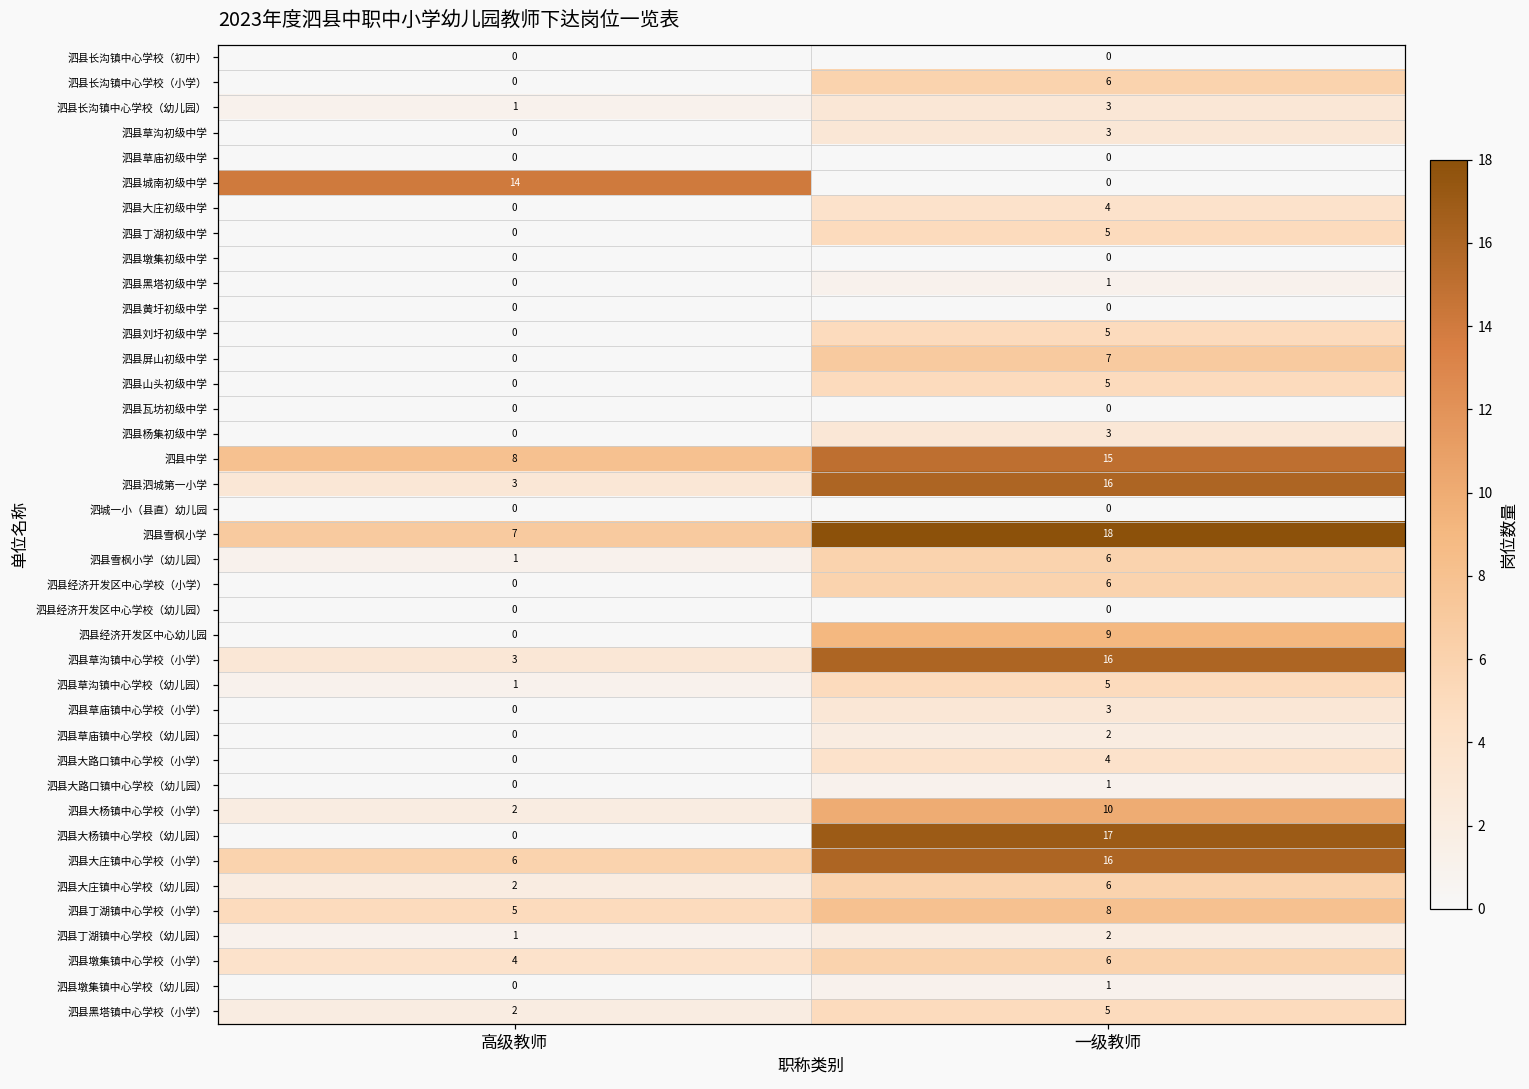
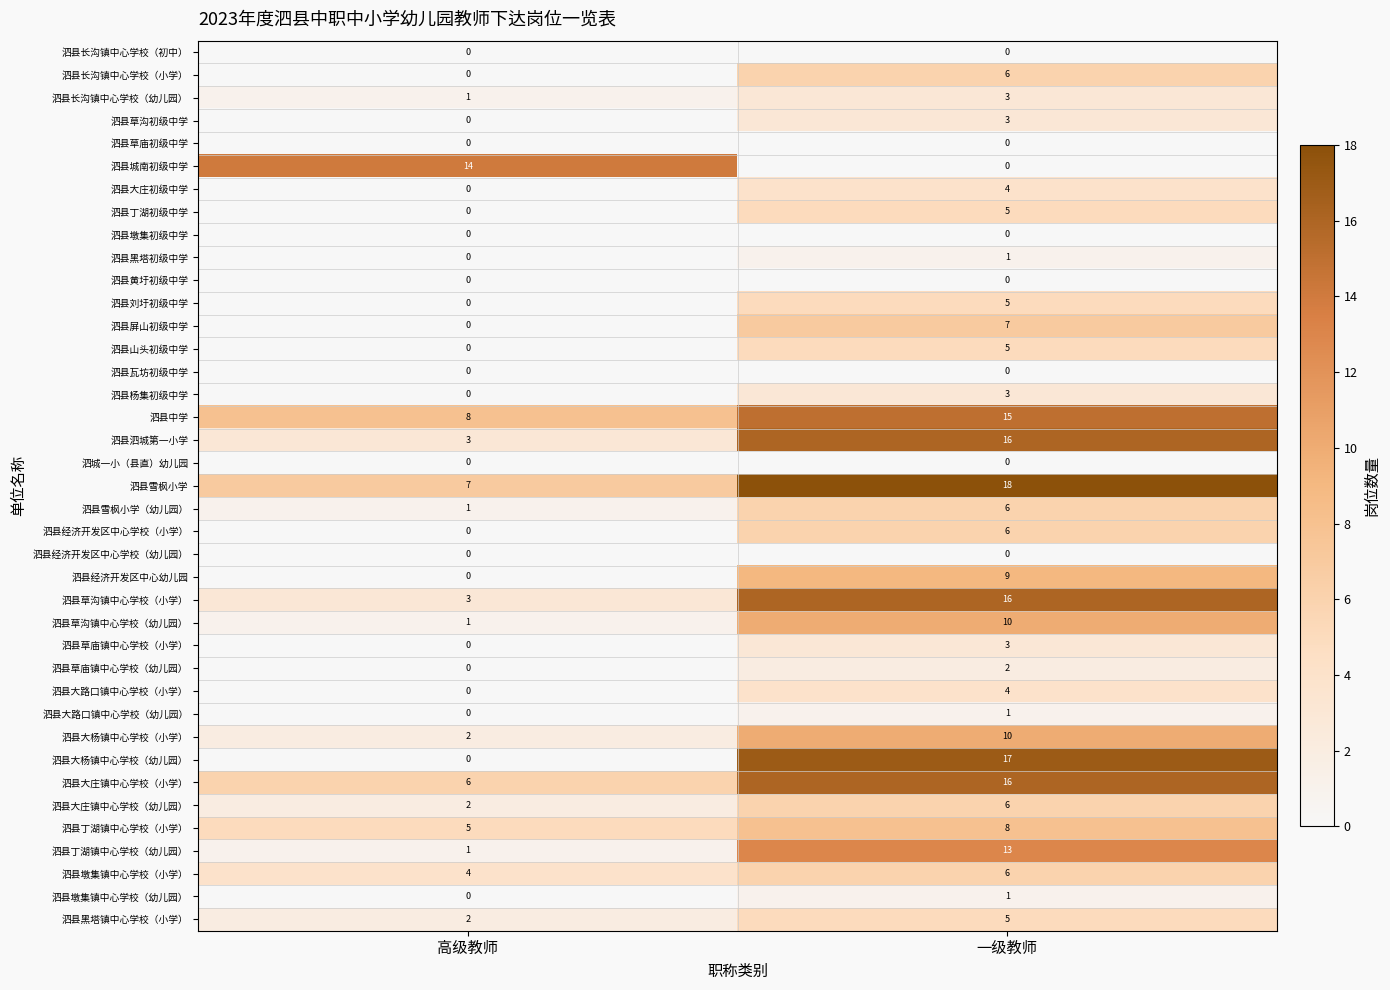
  {
    "泗县长沟镇中心学校（初中）": {
      "高级教师": 0,
      "一级教师": 0
    },
    "泗县长沟镇中心学校（小学）": {
      "高级教师": 0,
      "一级教师": 6
    },
    "泗县长沟镇中心学校（幼儿园）": {
      "高级教师": 1,
      "一级教师": 3
    },
    "泗县草沟初级中学": {
      "高级教师": 0,
      "一级教师": 3
    },
    "泗县草庙初级中学": {
      "高级教师": 0,
      "一级教师": 0
    },
    "泗县城南初级中学": {
      "高级教师": 14,
      "一级教师": 0
    },
    "泗县大庄初级中学": {
      "高级教师": 0,
      "一级教师": 4
    },
    "泗县丁湖初级中学": {
      "高级教师": 0,
      "一级教师": 5
    },
    "泗县墩集初级中学": {
      "高级教师": 0,
      "一级教师": 0
    },
    "泗县黑塔初级中学": {
      "高级教师": 0,
      "一级教师": 1
    },
    "泗县黄圩初级中学": {
      "高级教师": 0,
      "一级教师": 0
    },
    "泗县刘圩初级中学": {
      "高级教师": 0,
      "一级教师": 5
    },
    "泗县屏山初级中学": {
      "高级教师": 0,
      "一级教师": 7
    },
    "泗县山头初级中学": {
      "高级教师": 0,
      "一级教师": 5
    },
    "泗县瓦坊初级中学": {
      "高级教师": 0,
      "一级教师": 0
    },
    "泗县杨集初级中学": {
      "高级教师": 0,
      "一级教师": 3
    },
    "泗县中学": {
      "高级教师": 8,
      "一级教师": 15
    },
    "泗县泗城第一小学": {
      "高级教师": 3,
      "一级教师": 16
    },
    "泗城一小（县直）幼儿园": {
      "高级教师": 0,
      "一级教师": 0
    },
    "泗县雪枫小学": {
      "高级教师": 7,
      "一级教师": 18
    },
    "泗县雪枫小学（幼儿园）": {
      "高级教师": 1,
      "一级教师": 6
    },
    "泗县经济开发区中心学校（小学）": {
      "高级教师": 0,
      "一级教师": 6
    },
    "泗县经济开发区中心学校（幼儿园）": {
      "高级教师": 0,
      "一级教师": 0
    },
    "泗县经济开发区中心幼儿园": {
      "高级教师": 0,
      "一级教师": 9
    },
    "泗县草沟镇中心学校（小学）": {
      "高级教师": 3,
      "一级教师": 16
    },
    "泗县草沟镇中心学校（幼儿园）": {
      "高级教师": 1,
-     "一级教师": 5
+     "一级教师": 10
    },
    "泗县草庙镇中心学校（小学）": {
      "高级教师": 0,
      "一级教师": 3
    },
    "泗县草庙镇中心学校（幼儿园）": {
      "高级教师": 0,
      "一级教师": 2
    },
    "泗县大路口镇中心学校（小学）": {
      "高级教师": 0,
      "一级教师": 4
    },
    "泗县大路口镇中心学校（幼儿园）": {
      "高级教师": 0,
      "一级教师": 1
    },
    "泗县大杨镇中心学校（小学）": {
      "高级教师": 2,
      "一级教师": 10
    },
    "泗县大杨镇中心学校（幼儿园）": {
      "高级教师": 0,
      "一级教师": 17
    },
    "泗县大庄镇中心学校（小学）": {
      "高级教师": 6,
      "一级教师": 16
    },
    "泗县大庄镇中心学校（幼儿园）": {
      "高级教师": 2,
      "一级教师": 6
    },
    "泗县丁湖镇中心学校（小学）": {
      "高级教师": 5,
      "一级教师": 8
    },
    "泗县丁湖镇中心学校（幼儿园）": {
      "高级教师": 1,
-     "一级教师": 2
+     "一级教师": 13
    },
    "泗县墩集镇中心学校（小学）": {
      "高级教师": 4,
      "一级教师": 6
    },
    "泗县墩集镇中心学校（幼儿园）": {
      "高级教师": 0,
      "一级教师": 1
    },
    "泗县黑塔镇中心学校（小学）": {
      "高级教师": 2,
      "一级教师": 5
    }
  }
